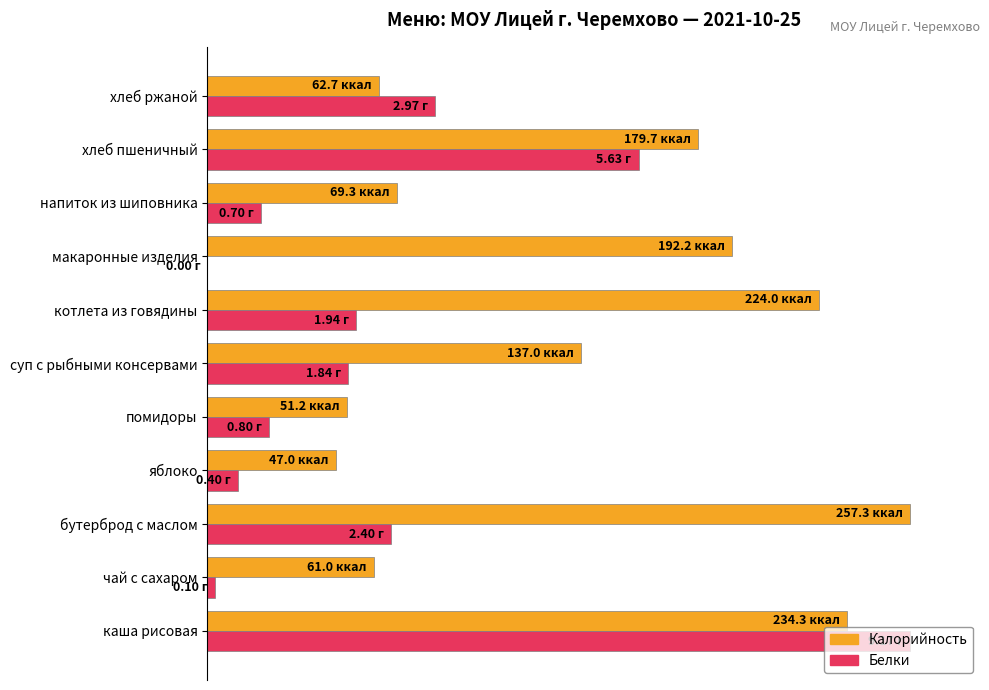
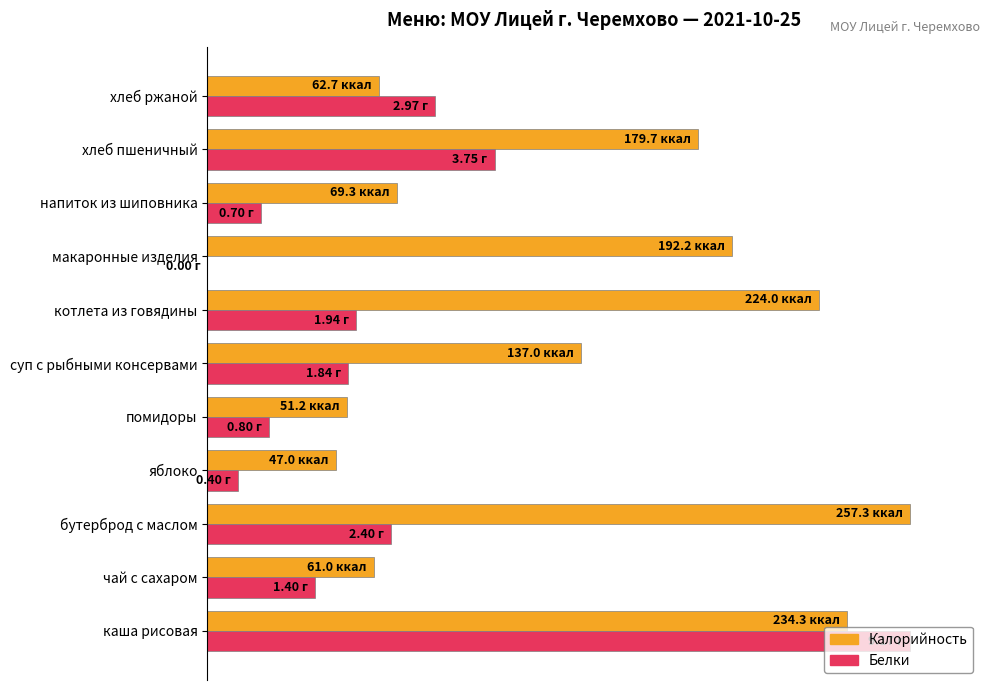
  {
    "Белки": {
-     "хлеб пшеничный": 5.63,
+     "хлеб пшеничный": 3.75,
      "макаронные изделия": 0.00,
-     "чай с сахаром": 0.10
+     "чай с сахаром": 1.40
    }
  }
